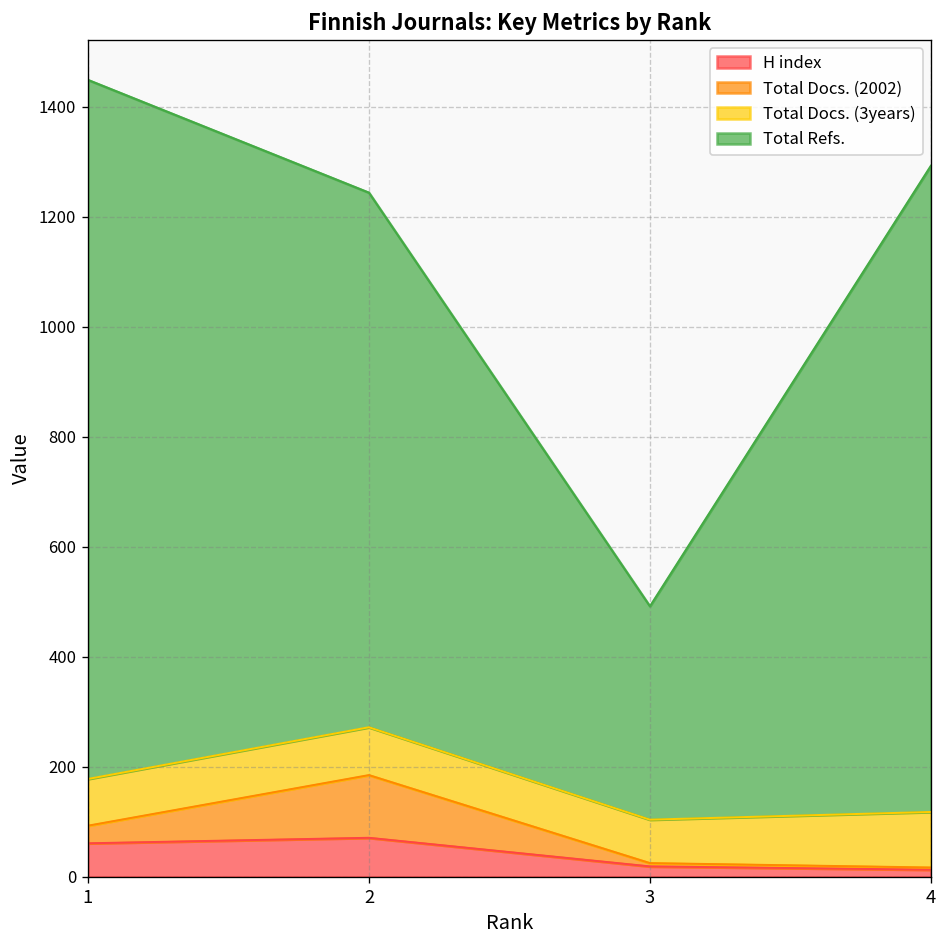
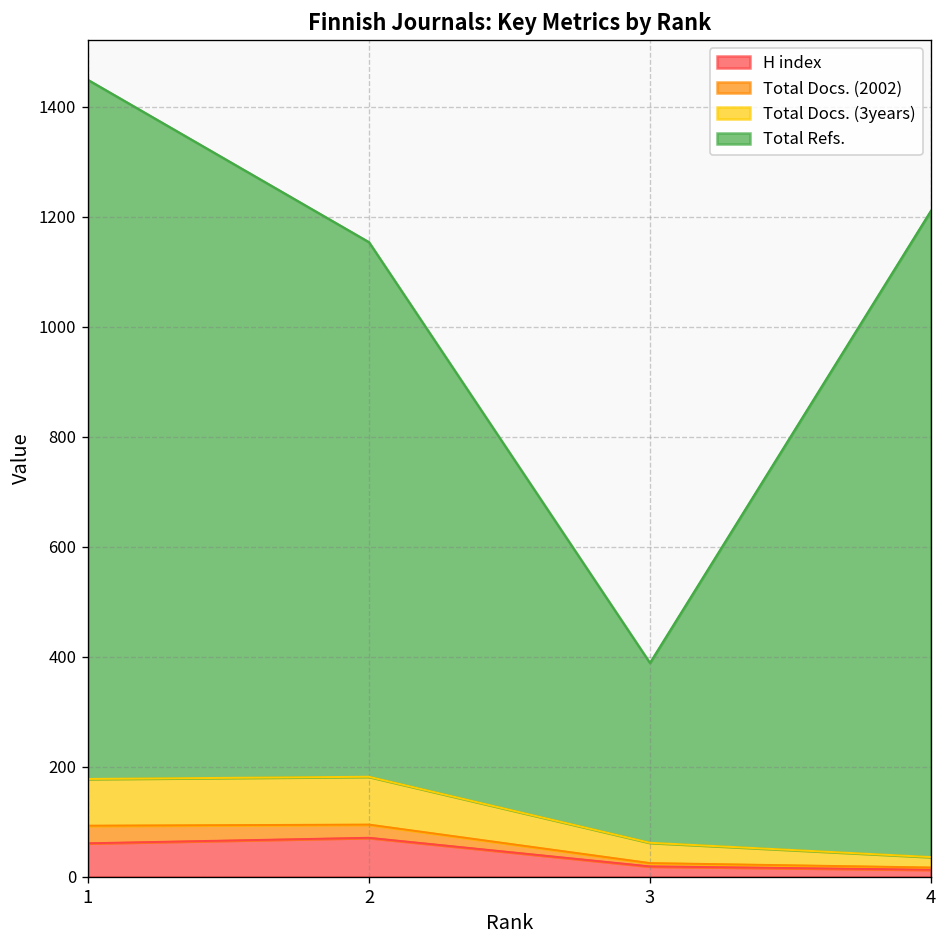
  {
    "H index": {
      "1": 60,
      "2": 70,
      "3": 20
    },
    "Total Docs. (2002)": {
      "1": 30,
-     "2": 110,
+     "2": 20,
      "3": 10
    },
    "Total Docs. (3years)": {
      "1": 90,
      "2": 90,
-     "3": 80,
-     "4": 100
+     "3": 40,
+     "4": 20
    },
    "Total Refs.": {
      "1": 1270,
      "2": 970,
-     "3": 390,
+     "3": 330,
      "4": 1180
    }
  }
